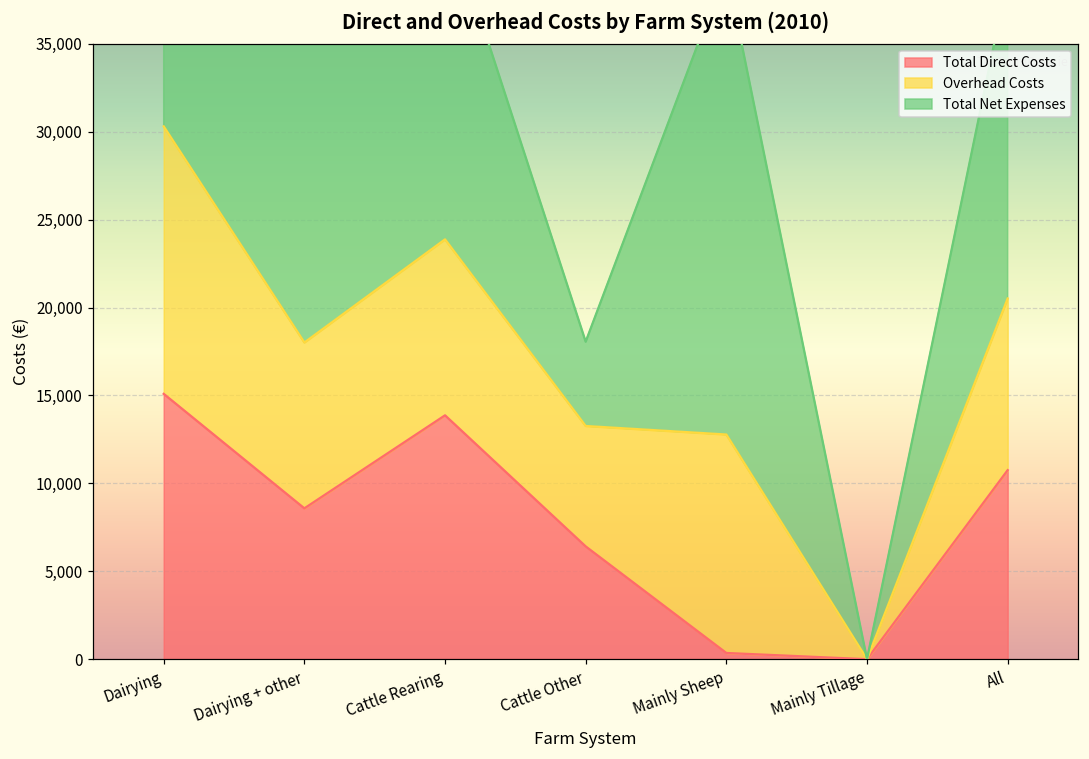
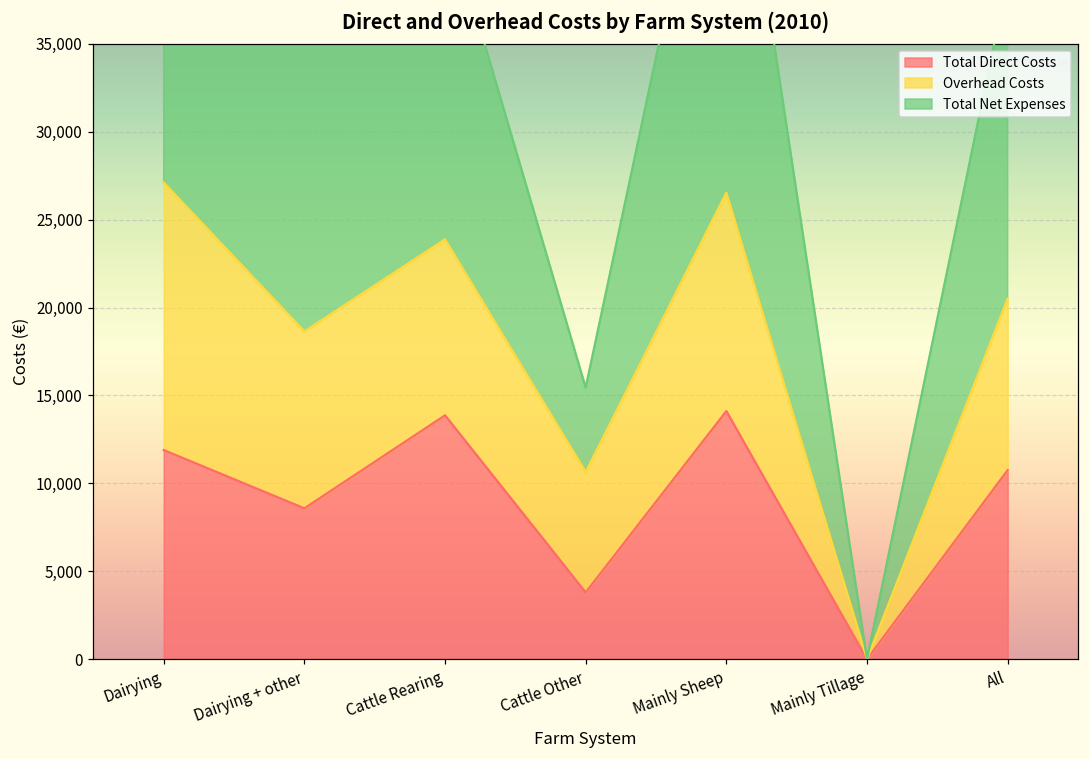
  {
    "Total Direct Costs": {
-     "Dairying": "15,100",
+     "Dairying": "11,900",
      "Dairying + other": "8,600",
      "Cattle Rearing": "13,900",
-     "Cattle Other": "6,400",
-     "Mainly Sheep": "400",
+     "Cattle Other": "3,800",
+     "Mainly Sheep": "14,100",
      "All": "10,800"
    },
    "Overhead Costs": {
      "Dairying": "15,200",
-     "Dairying + other": "9,400",
+     "Dairying + other": "10,100",
      "Cattle Rearing": "10,000",
      "Cattle Other": "6,800",
      "Mainly Sheep": "12,400",
      "All": "9,800"
    },
    "Total Net Expenses": {
      "Cattle Other": "4,800"
    }
  }
